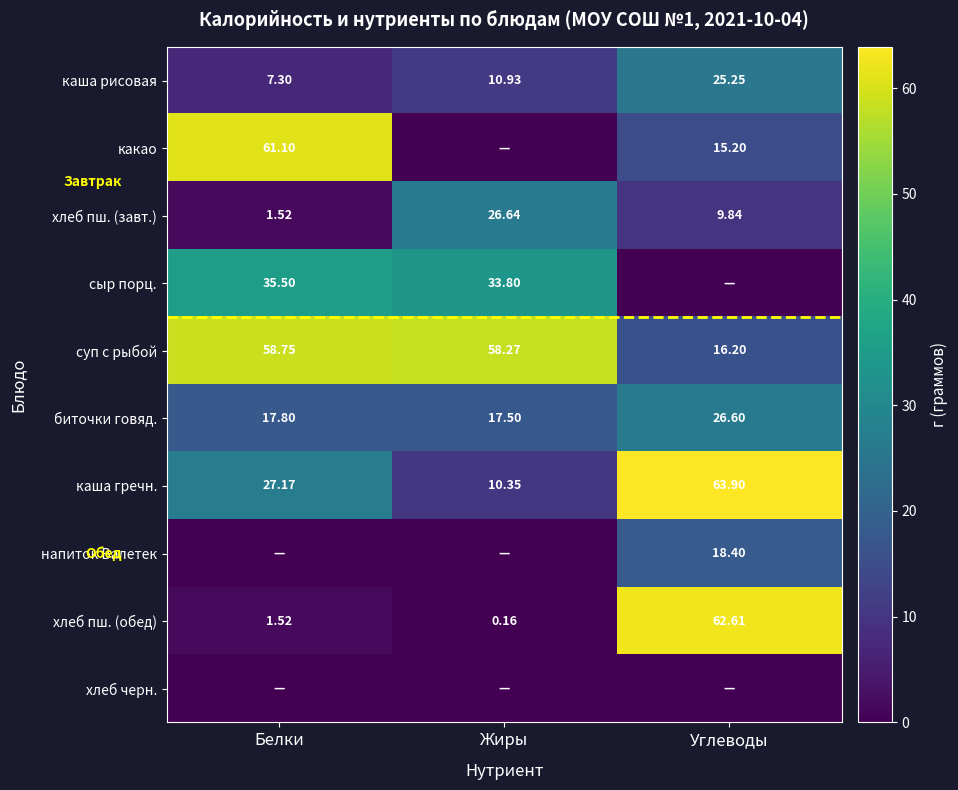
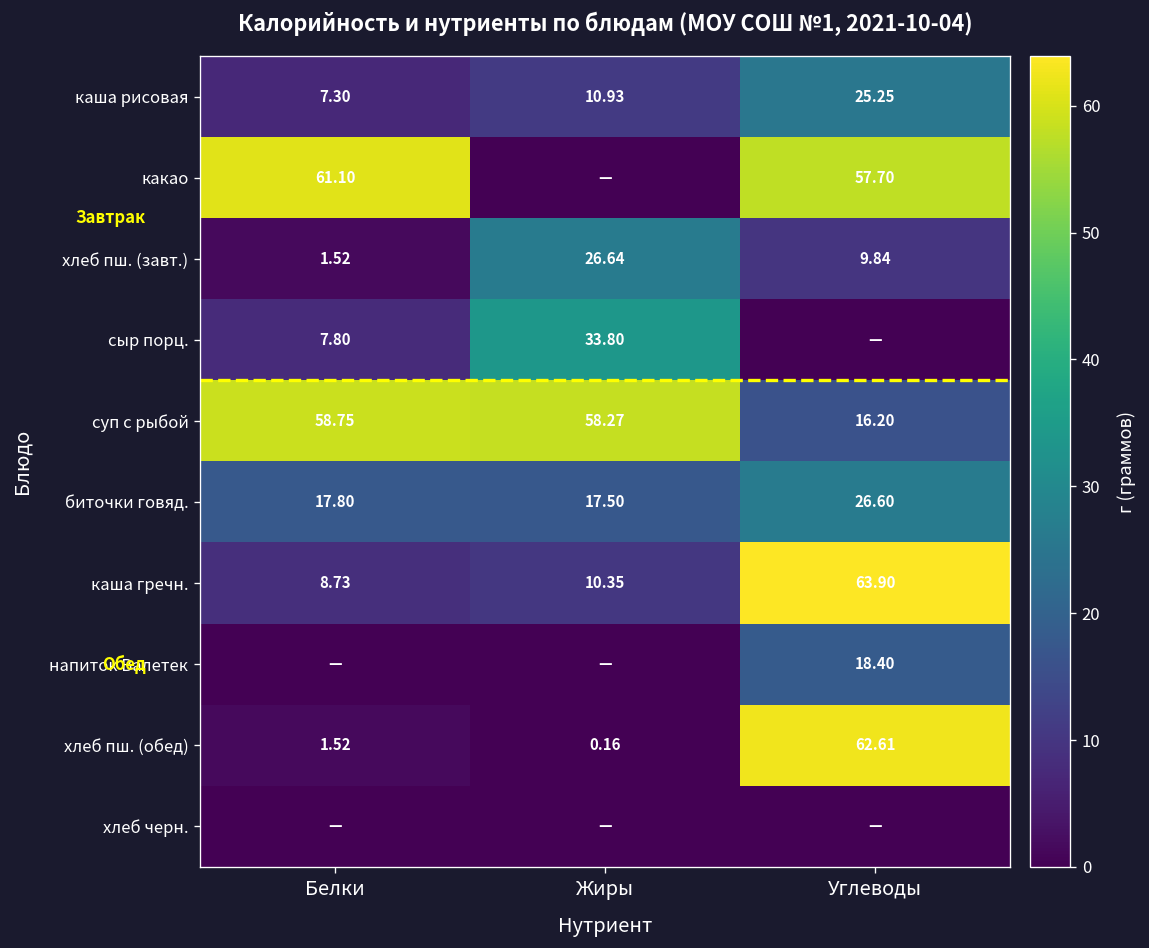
  {
    "каша рисовая": {
      "Белки": 7.30,
      "Жиры": 10.93,
      "Углеводы": 25.25
    },
    "какао": {
      "Белки": 61.10,
-     "Углеводы": 15.20
+     "Углеводы": 57.70
    },
    "хлеб пш. (завт.)": {
      "Белки": 1.52,
      "Жиры": 26.64,
      "Углеводы": 9.84
    },
    "сыр порц.": {
-     "Белки": 35.50,
+     "Белки": 7.80,
      "Жиры": 33.80
    },
    "суп с рыбой": {
      "Белки": 58.75,
      "Жиры": 58.27,
      "Углеводы": 16.20
    },
    "биточки говяд.": {
      "Белки": 17.80,
      "Жиры": 17.50,
      "Углеводы": 26.60
    },
    "каша гречн.": {
-     "Белки": 27.17,
+     "Белки": 8.73,
      "Жиры": 10.35,
      "Углеводы": 63.90
    },
    "напиток Валетек": {
      "Углеводы": 18.40
    },
    "хлеб пш. (обед)": {
      "Белки": 1.52,
      "Жиры": 0.16,
      "Углеводы": 62.61
    }
  }
